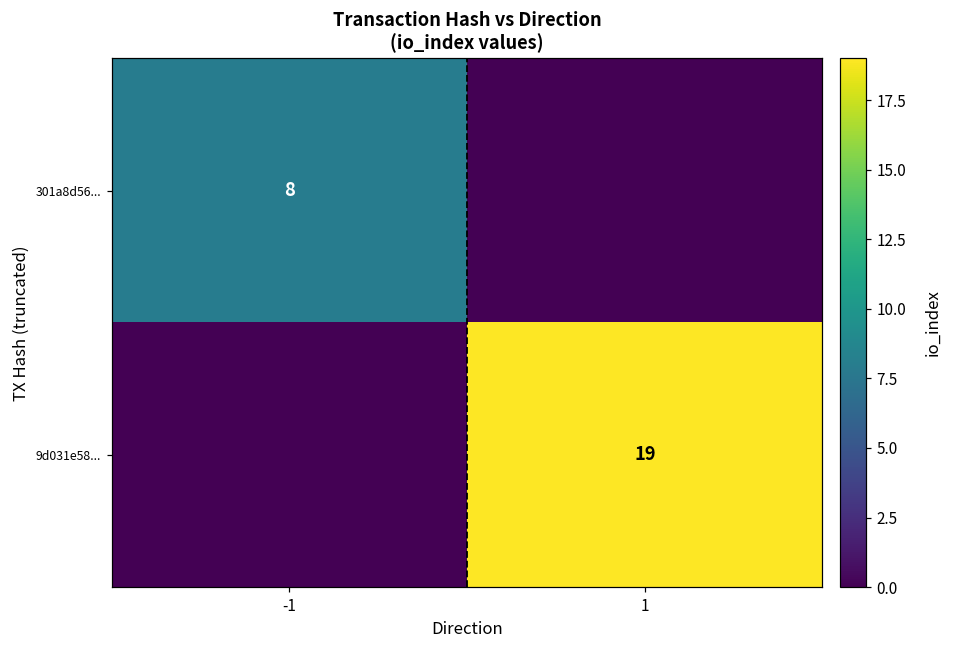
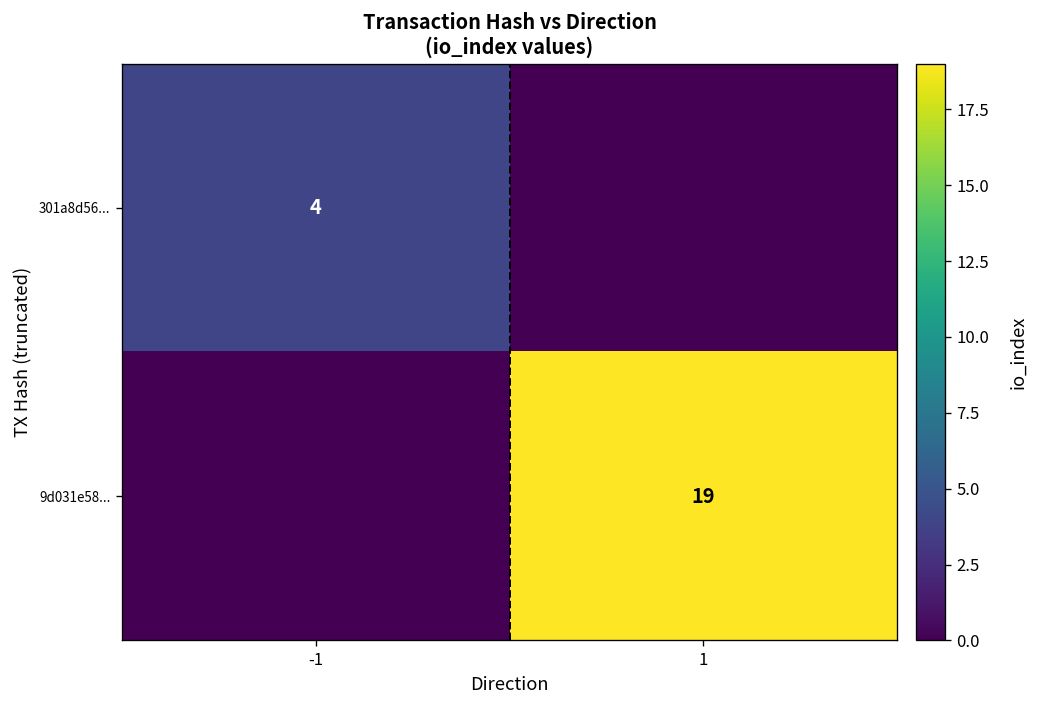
  {
    "301a8d56...": {
-     "-1": 8
+     "-1": 4
    },
    "9d031e58...": {
      "1": 19
    }
  }
